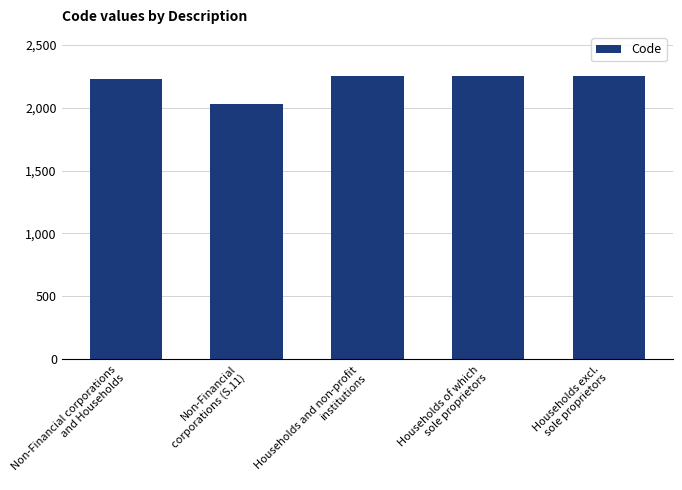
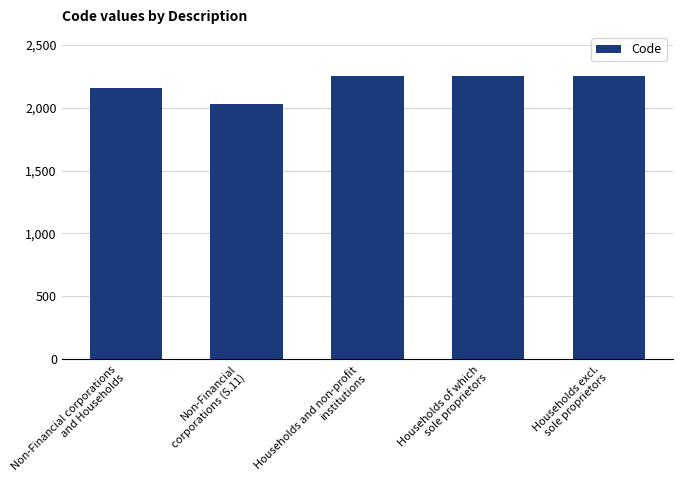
  {
-   "Non-Financial corporations and Households": "2,230",
+   "Non-Financial corporations and Households": "2,160",
    "Non-Financial corporations (S.11)": "2,030",
    "Households and non-profit institutions": "2,250",
    "Households of which sole proprietors": "2,250",
    "Households excl. sole proprietors": "2,250"
  }
